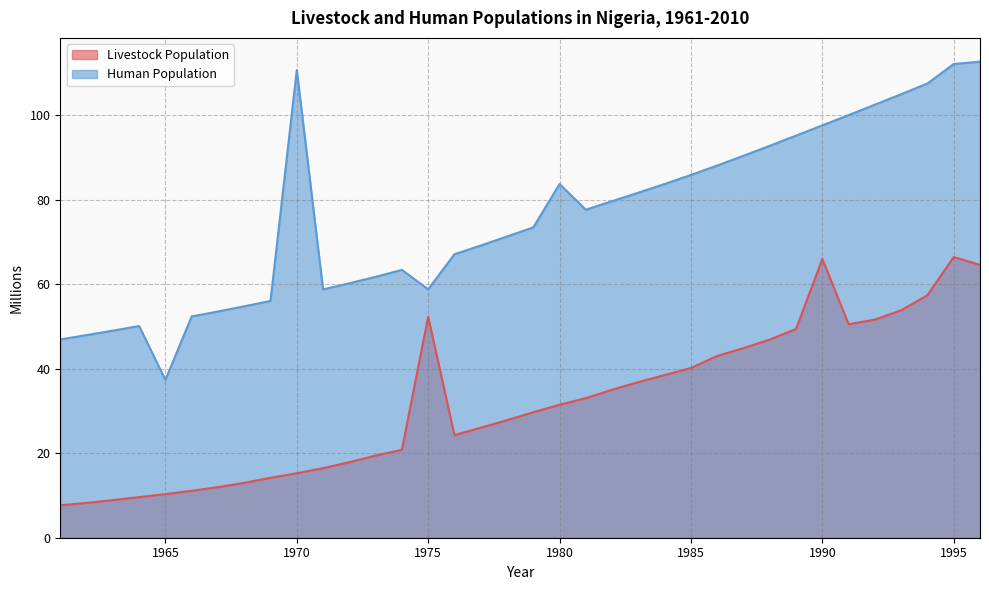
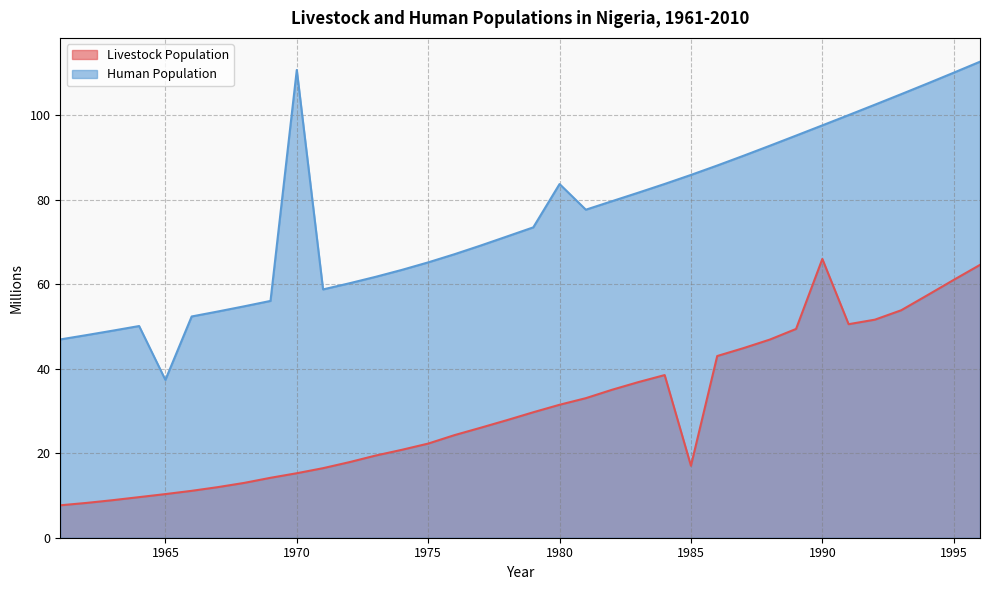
  {
    "Livestock Population": {
      "1965": 10,
      "1970": 15,
-     "1975": 52,
+     "1975": 22,
      "1980": 31,
-     "1985": 40,
+     "1985": 17,
      "1990": 66,
-     "1995": 66
+     "1995": 61
    },
    "Human Population": {
      "1965": 37,
      "1970": 111,
-     "1975": 59,
+     "1975": 65,
      "1980": 84,
      "1985": 86,
      "1990": 98,
-     "1995": 112
+     "1995": 110
    }
  }
